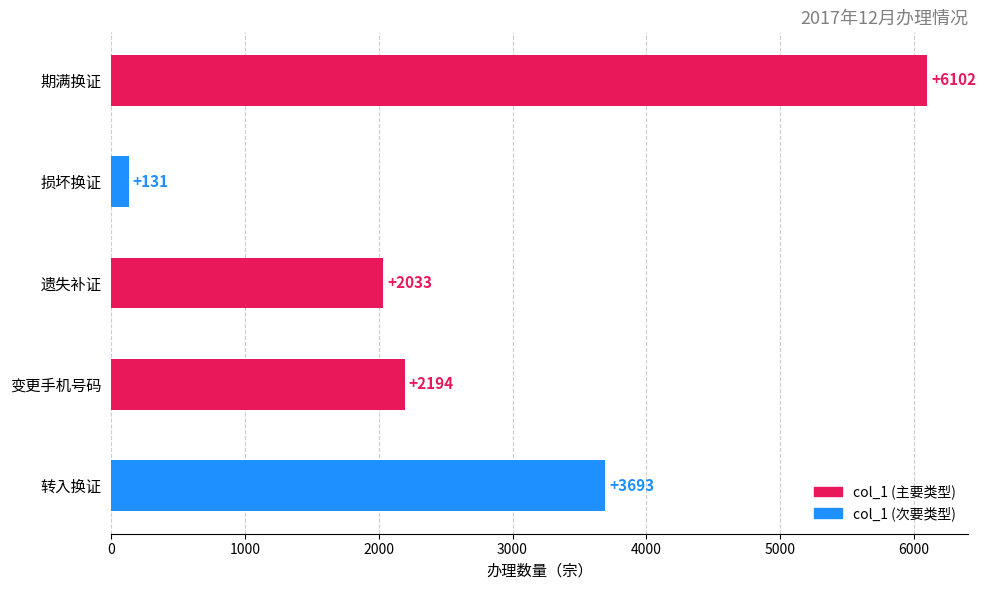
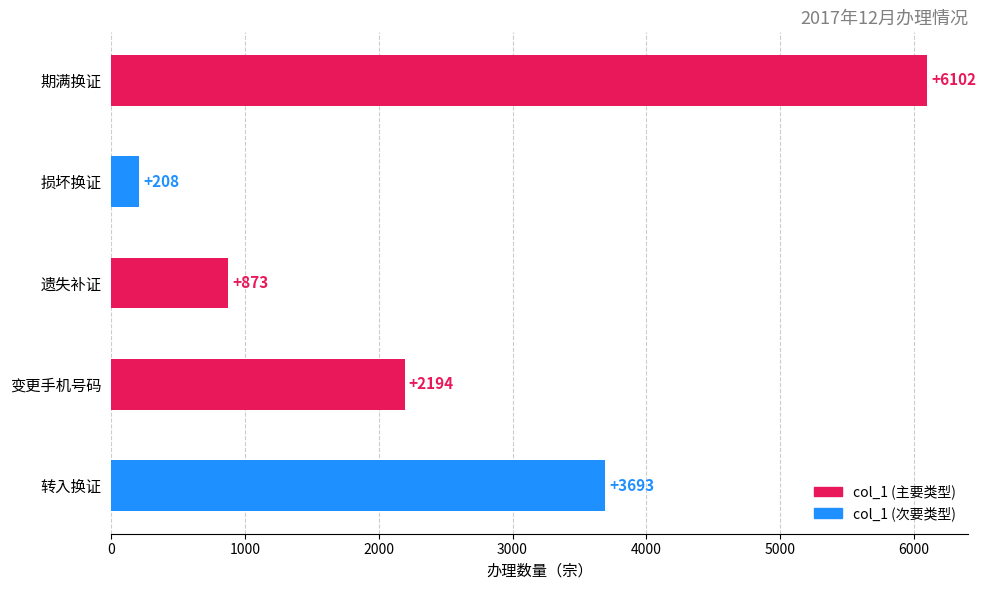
  {
    "期满换证": "+6102",
-   "损坏换证": "+131",
-   "遗失补证": "+2033",
+   "损坏换证": "+208",
+   "遗失补证": "+873",
    "变更手机号码": "+2194",
    "转入换证": "+3693"
  }
